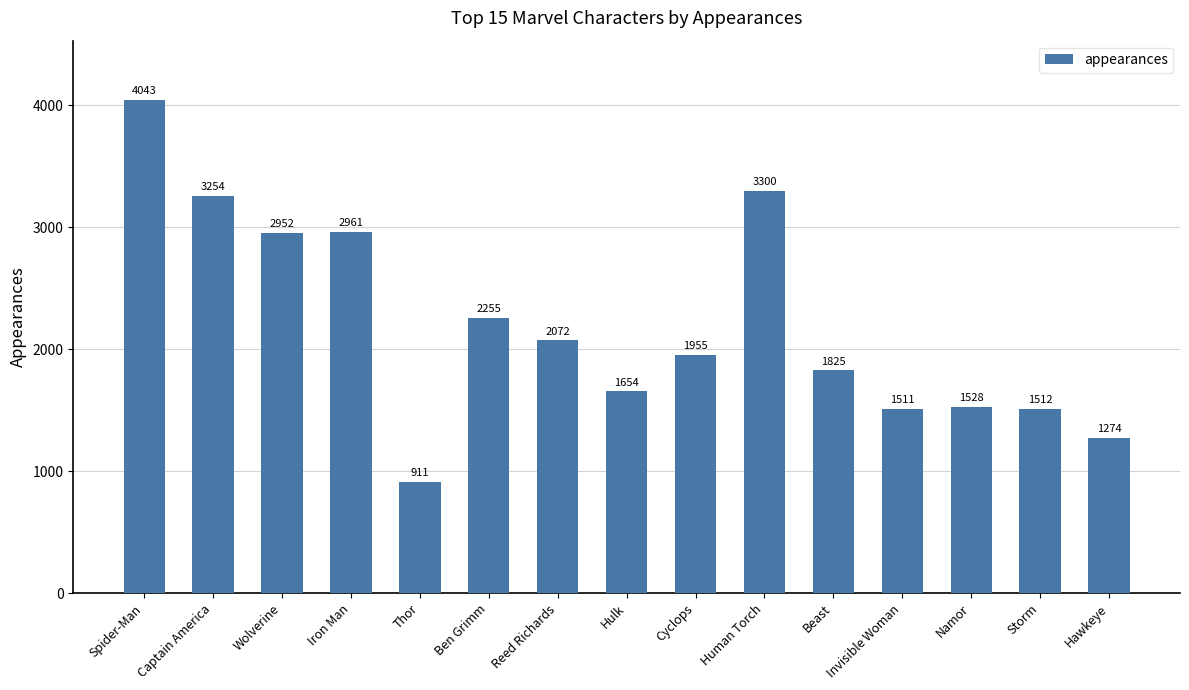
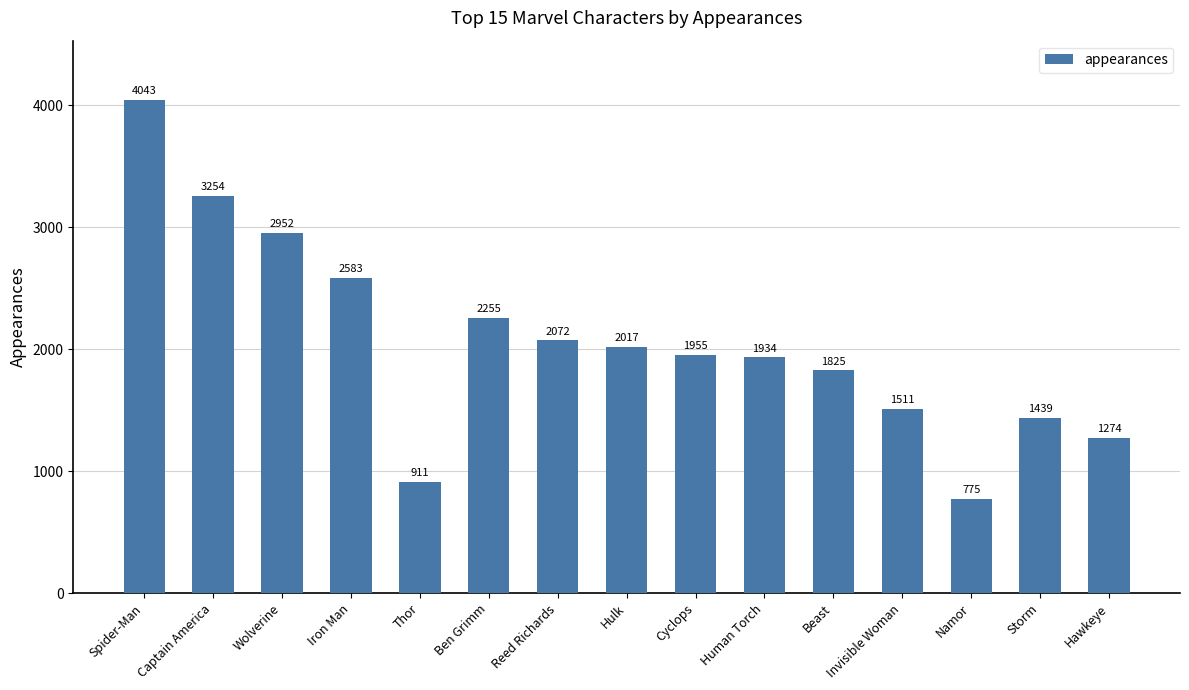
  {
    "Spider-Man": 4043,
    "Captain America": 3254,
    "Wolverine": 2952,
-   "Iron Man": 2961,
+   "Iron Man": 2583,
    "Thor": 911,
    "Ben Grimm": 2255,
    "Reed Richards": 2072,
-   "Hulk": 1654,
+   "Hulk": 2017,
    "Cyclops": 1955,
-   "Human Torch": 3300,
+   "Human Torch": 1934,
    "Beast": 1825,
    "Invisible Woman": 1511,
-   "Namor": 1528,
-   "Storm": 1512,
+   "Namor": 775,
+   "Storm": 1439,
    "Hawkeye": 1274
  }
